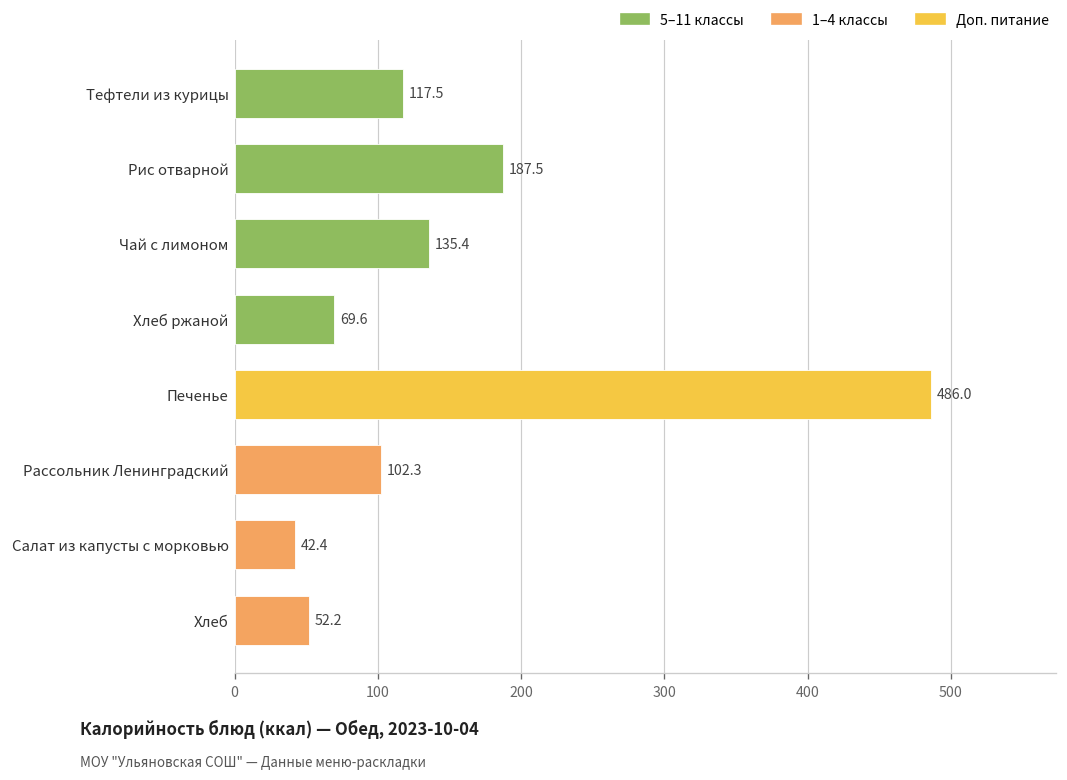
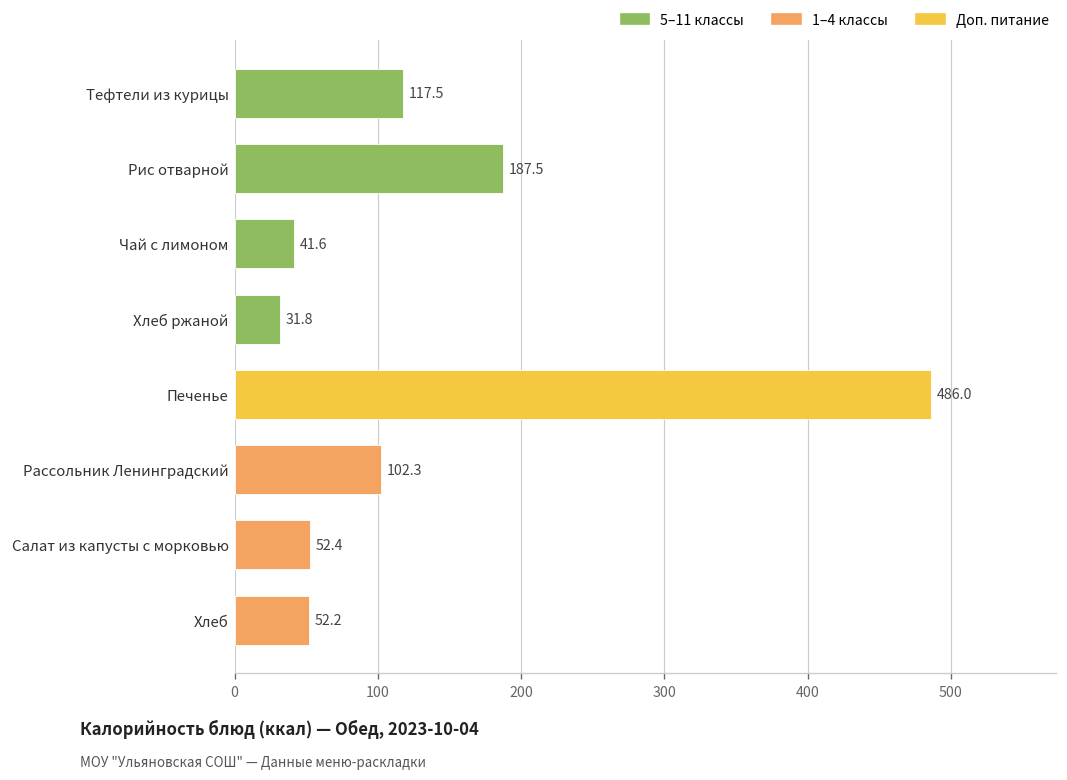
  {
    "Тефтели из курицы": 117.5,
    "Рис отварной": 187.5,
-   "Чай с лимоном": 135.4,
-   "Хлеб ржаной": 69.6,
+   "Чай с лимоном": 41.6,
+   "Хлеб ржаной": 31.8,
    "Печенье": 486.0,
    "Рассольник Ленинградский": 102.3,
-   "Салат из капусты с морковью": 42.4,
+   "Салат из капусты с морковью": 52.4,
    "Хлеб": 52.2
  }
